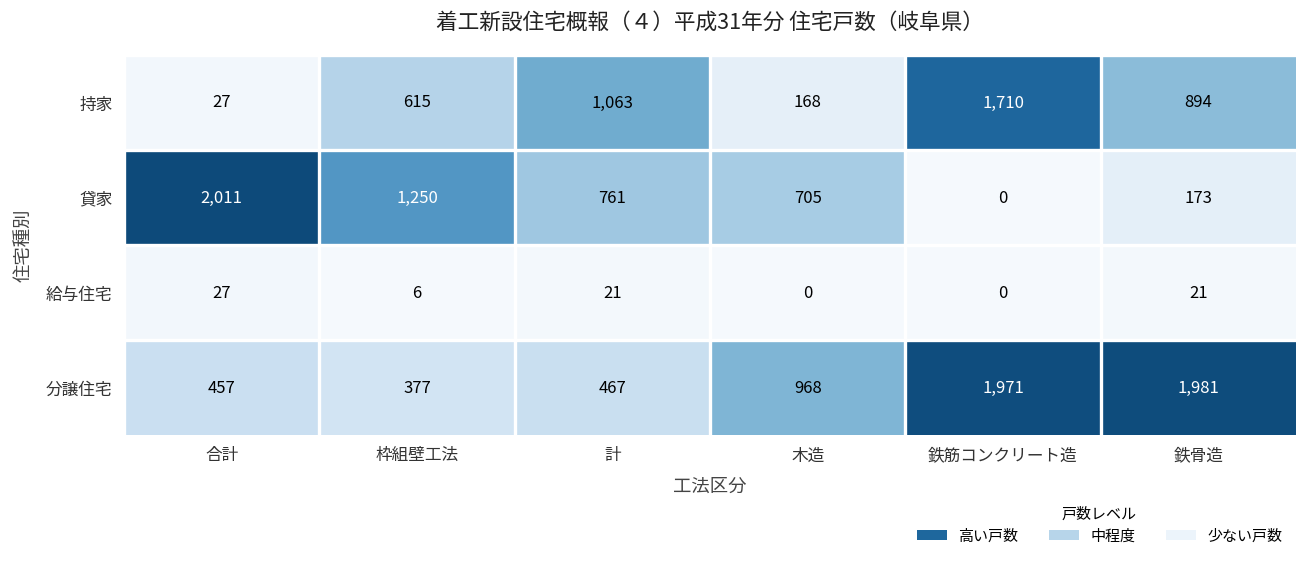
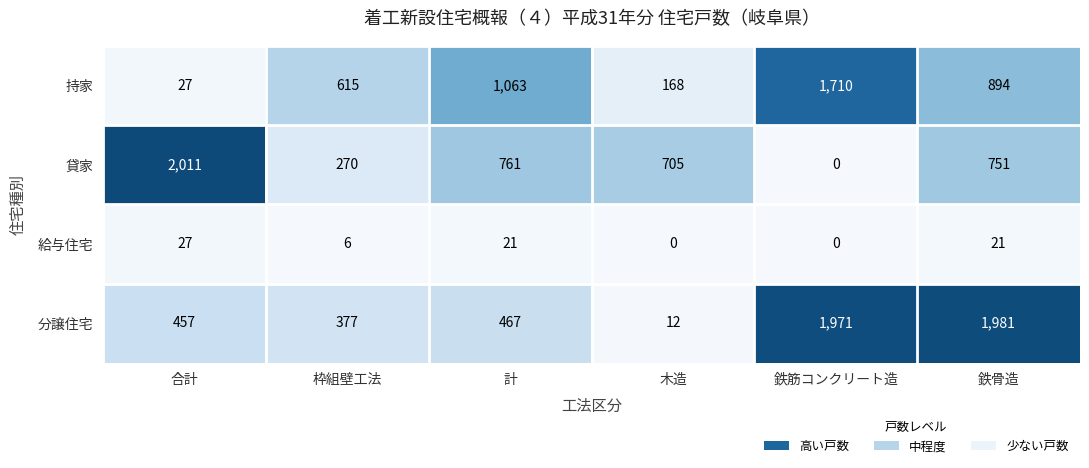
  {
    "持家": {
      "合計": "27",
      "枠組壁工法": "615",
      "計": "1,063",
      "木造": "168",
      "鉄筋コンクリート造": "1,710",
      "鉄骨造": "894"
    },
    "貸家": {
      "合計": "2,011",
-     "枠組壁工法": "1,250",
+     "枠組壁工法": "270",
      "計": "761",
      "木造": "705",
      "鉄筋コンクリート造": "0",
-     "鉄骨造": "173"
+     "鉄骨造": "751"
    },
    "給与住宅": {
      "合計": "27",
      "枠組壁工法": "6",
      "計": "21",
      "木造": "0",
      "鉄筋コンクリート造": "0",
      "鉄骨造": "21"
    },
    "分譲住宅": {
      "合計": "457",
      "枠組壁工法": "377",
      "計": "467",
-     "木造": "968",
+     "木造": "12",
      "鉄筋コンクリート造": "1,971",
      "鉄骨造": "1,981"
    }
  }
